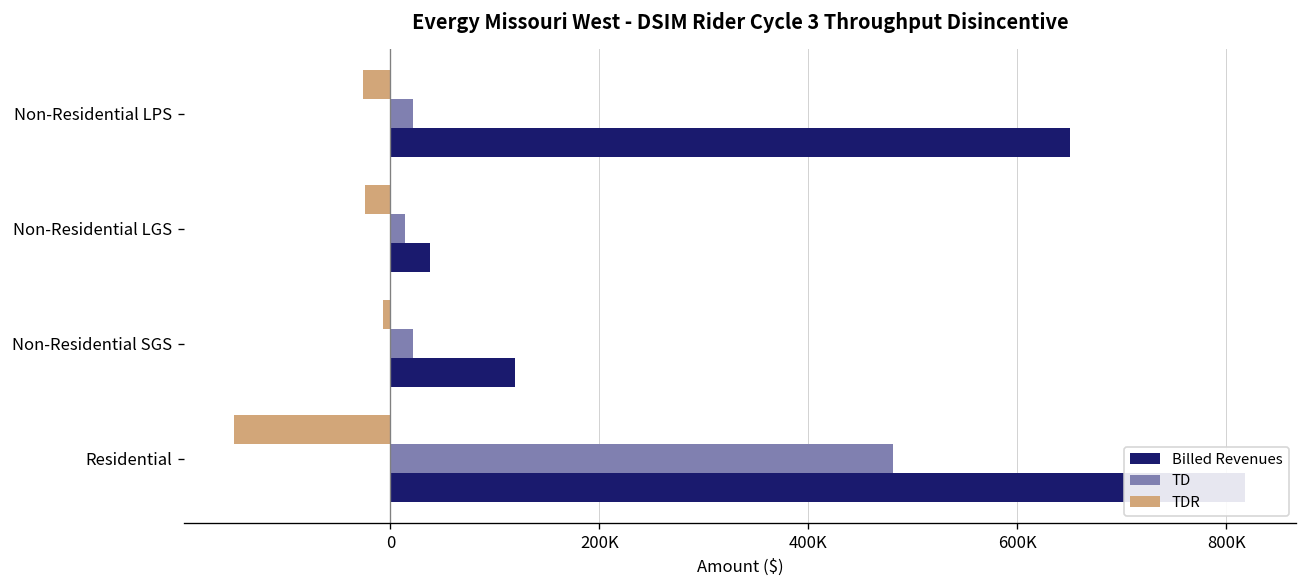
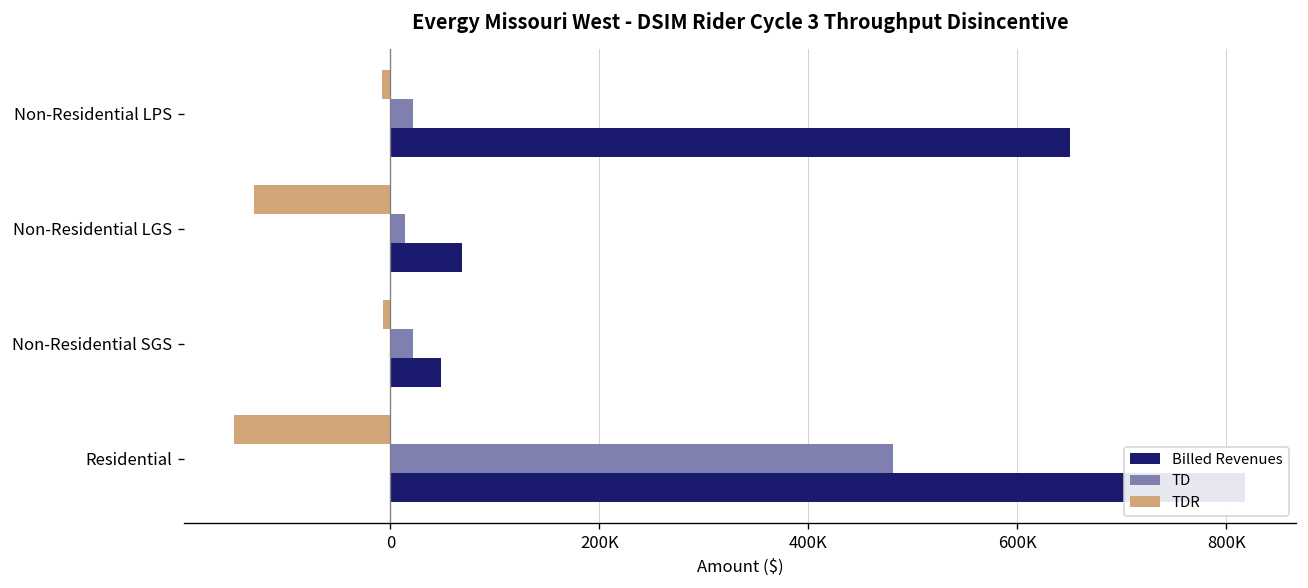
  {
    "Billed Revenues": {
      "Non-Residential LPS": 650000,
-     "Non-Residential LGS": 40000,
-     "Non-Residential SGS": 120000
+     "Non-Residential LGS": 70000,
+     "Non-Residential SGS": 50000
    },
    "TD": {
      "Non-Residential LPS": 20000,
      "Non-Residential LGS": 10000,
      "Non-Residential SGS": 20000,
      "Residential": 480000
    },
    "TDR": {
-     "Non-Residential LPS": -30000,
-     "Non-Residential LGS": -20000,
+     "Non-Residential LPS": -10000,
+     "Non-Residential LGS": -130000,
      "Non-Residential SGS": -10000,
      "Residential": -150000
    }
  }
